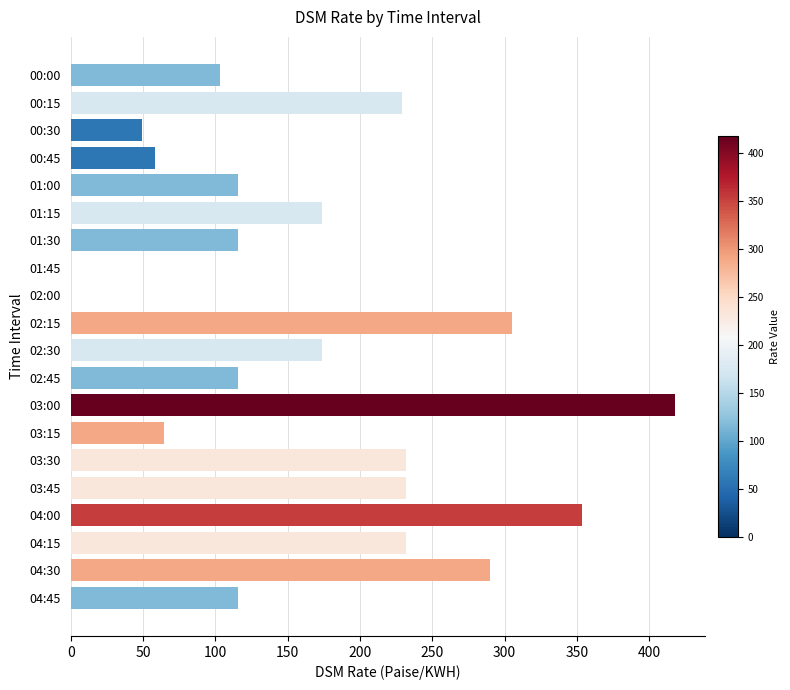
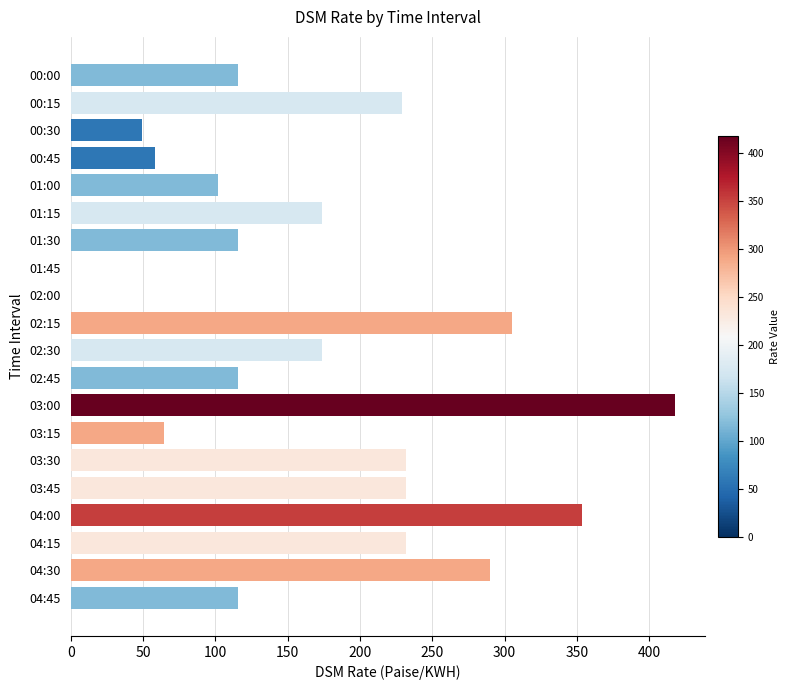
  {
-   "00:00": 103,
+   "00:00": 116,
    "00:15": 229,
    "00:30": 49,
    "00:45": 58,
-   "01:00": 116,
+   "01:00": 102,
    "01:15": 174,
    "01:30": 116,
    "01:45": 0,
    "02:00": 0,
    "02:15": 305,
    "02:30": 174,
    "02:45": 116,
    "03:00": 418,
    "03:15": 65,
    "03:30": 232,
    "03:45": 232,
    "04:00": 354,
    "04:15": 232,
    "04:30": 290,
    "04:45": 116
  }
